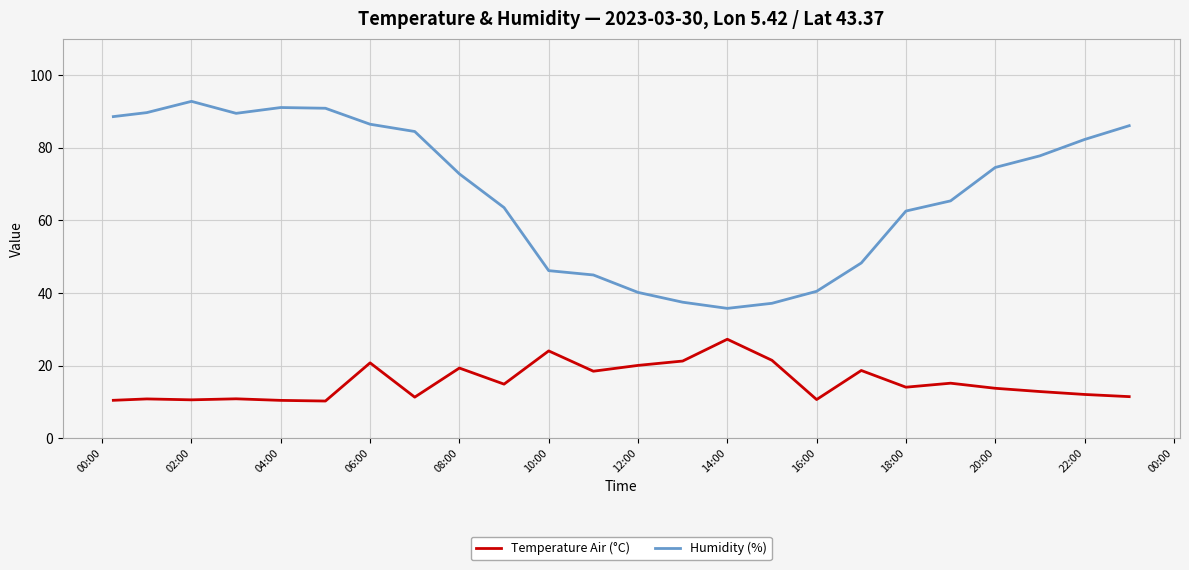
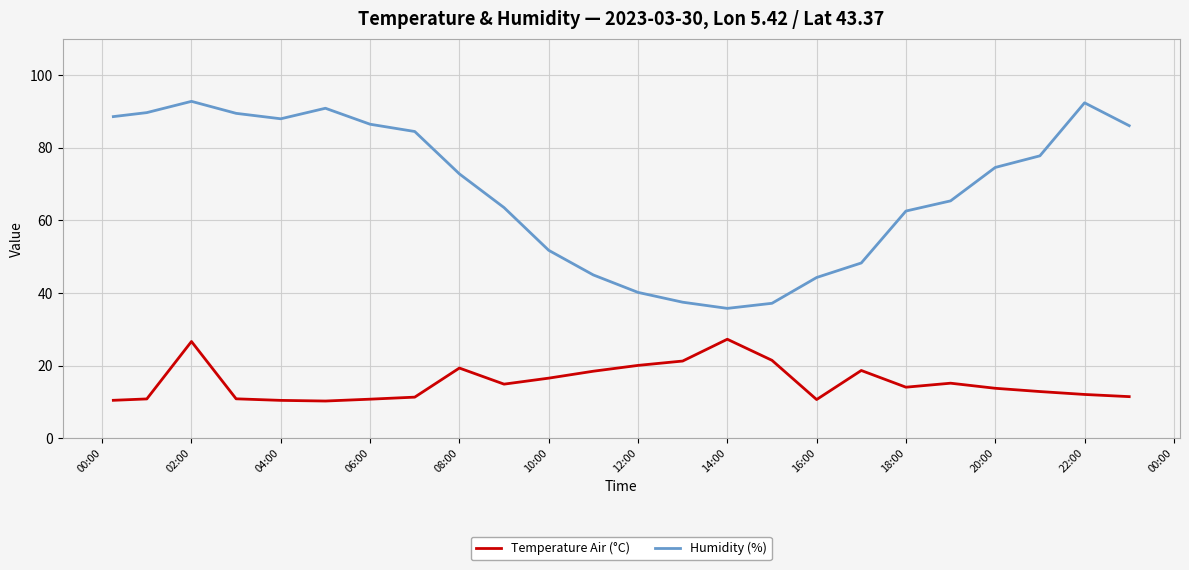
  {
    "Temperature Air (°C)": {
-     "02:00": 11,
+     "02:00": 27,
      "04:00": 10,
-     "06:00": 21,
+     "06:00": 11,
      "08:00": 19,
-     "10:00": 24,
+     "10:00": 17,
      "12:00": 20,
      "14:00": 27,
      "16:00": 11,
      "18:00": 14,
      "20:00": 14,
      "22:00": 12
    },
    "Humidity (%)": {
      "02:00": 93,
-     "04:00": 91,
+     "04:00": 88,
      "06:00": 87,
      "08:00": 73,
-     "10:00": 46,
+     "10:00": 52,
      "12:00": 40,
      "14:00": 36,
-     "16:00": 41,
+     "16:00": 44,
      "18:00": 63,
      "20:00": 75,
-     "22:00": 82
+     "22:00": 92
    }
  }
